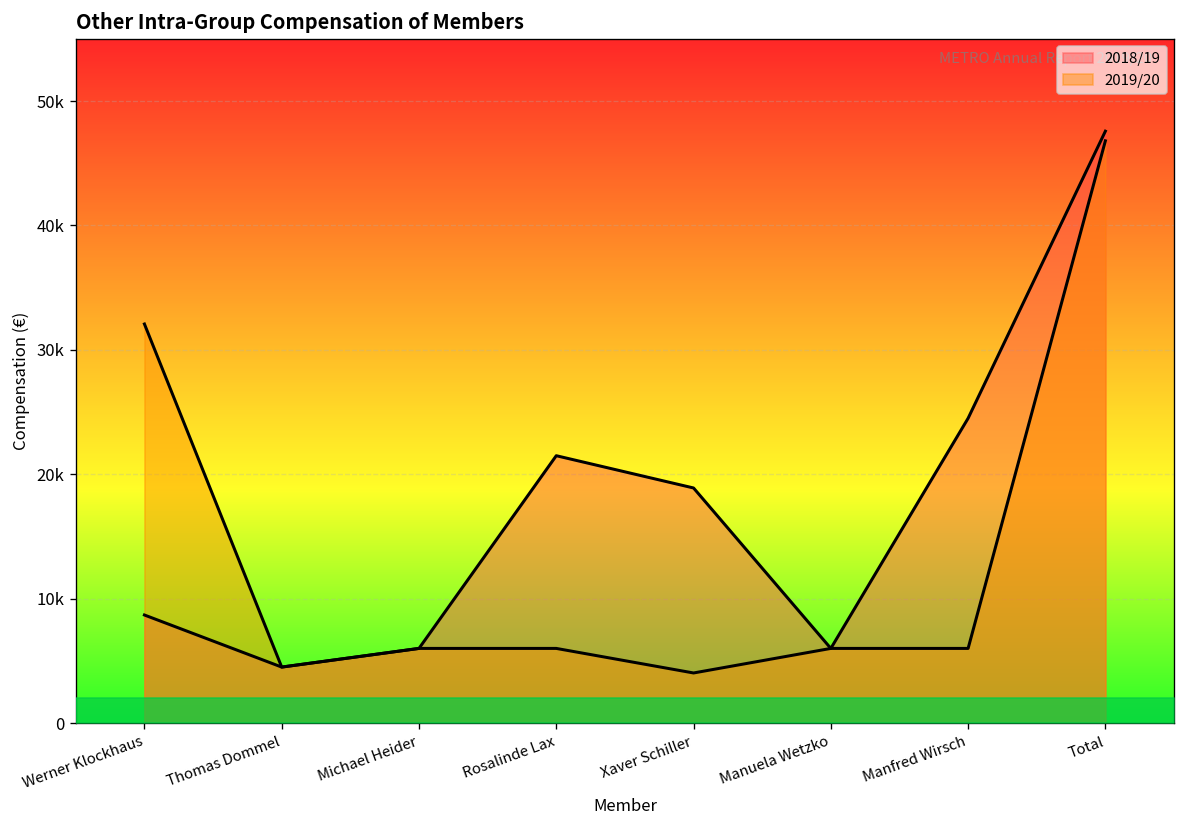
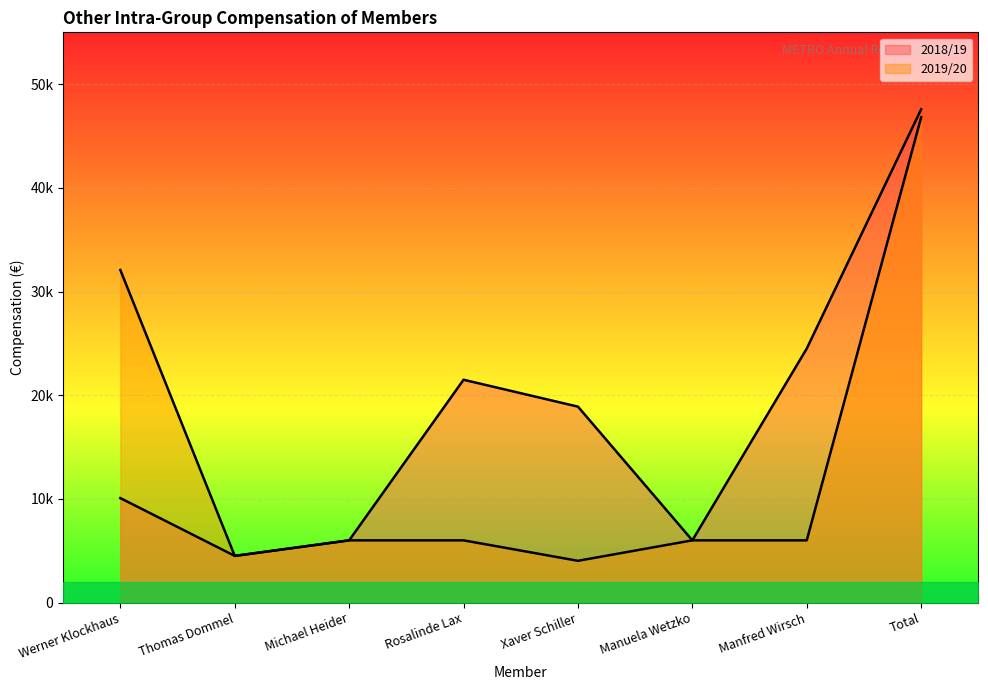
  {
    "2018/19": {
-     "Werner Klockhaus": 8700,
+     "Werner Klockhaus": 10100,
      "Rosalinde Lax": 21500,
      "Xaver Schiller": 18900,
      "Manfred Wirsch": 24500,
      "Total": 47600
    },
    "2019/20": {
      "Werner Klockhaus": 32100,
      "Rosalinde Lax": 6000,
      "Xaver Schiller": 4000,
      "Manfred Wirsch": 6000,
      "Total": 46800
    }
  }
